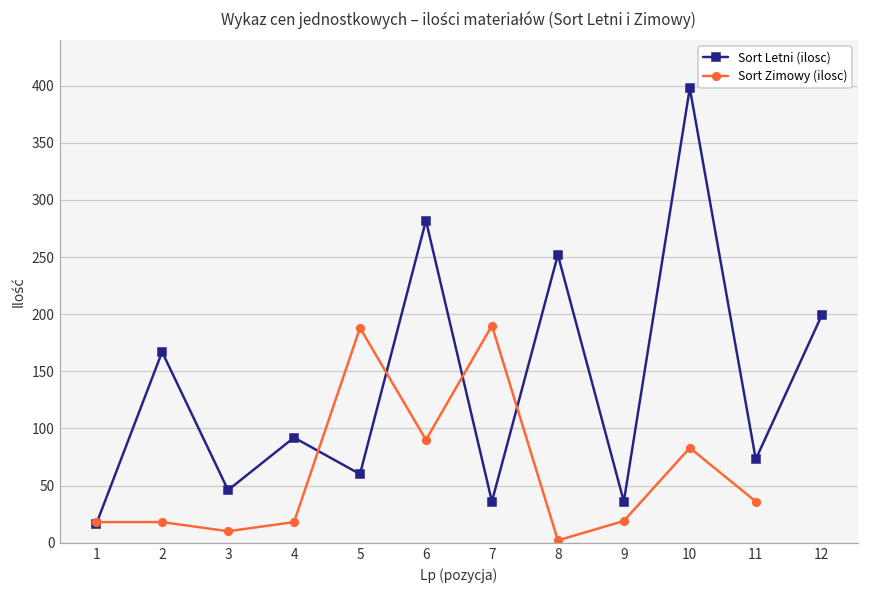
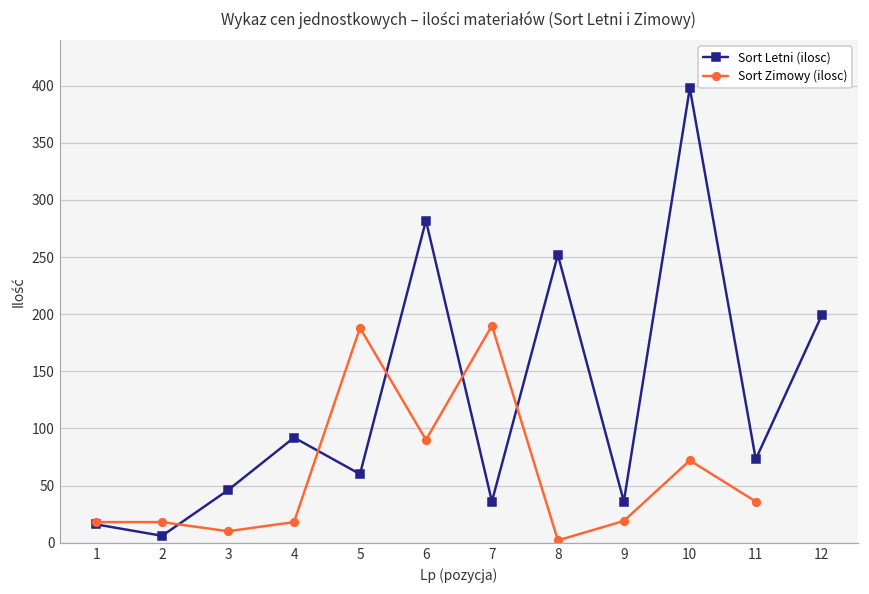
  {
    "Sort Letni (ilosc)": {
-     "2": 167,
+     "2": 6,
      "3": 46,
      "4": 92,
      "5": 60,
      "6": 282,
      "7": 36,
      "8": 252,
      "9": 36,
      "10": 398,
      "11": 73,
      "12": 199
    },
    "Sort Zimowy (ilosc)": {
      "2": 18,
      "3": 10,
      "4": 18,
      "5": 188,
      "6": 90,
      "7": 190,
      "8": 2,
      "9": 19,
-     "10": 83,
+     "10": 72,
      "11": 36
    }
  }
